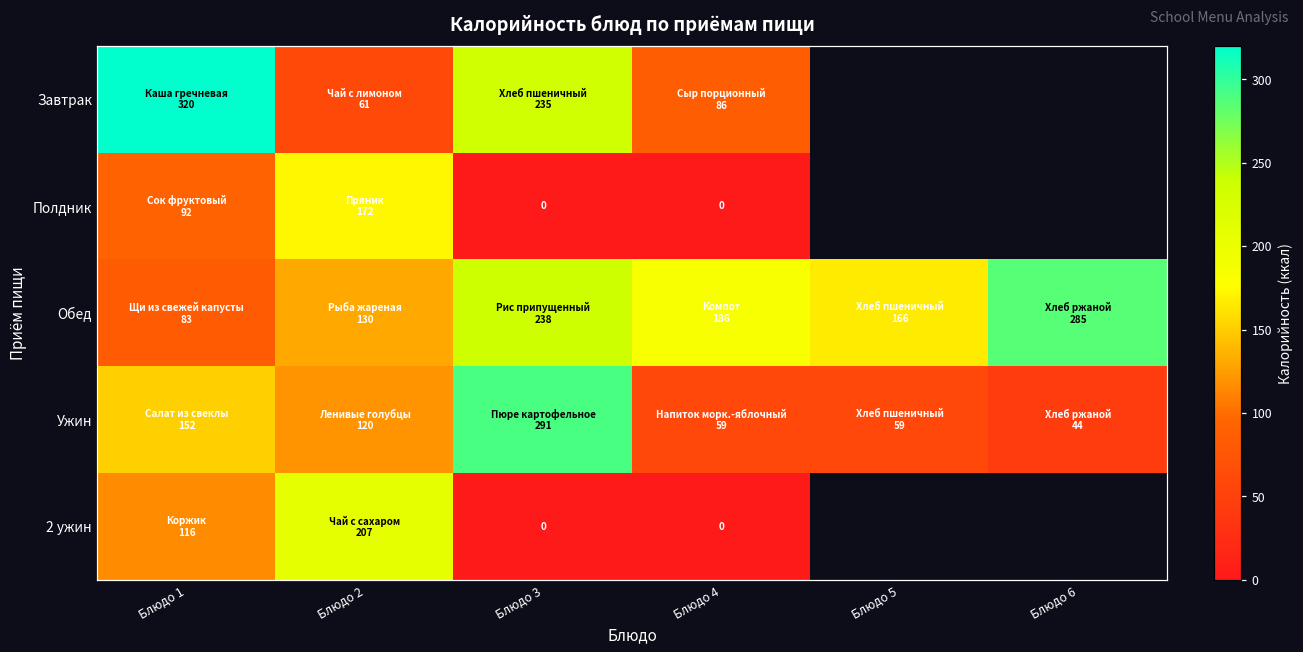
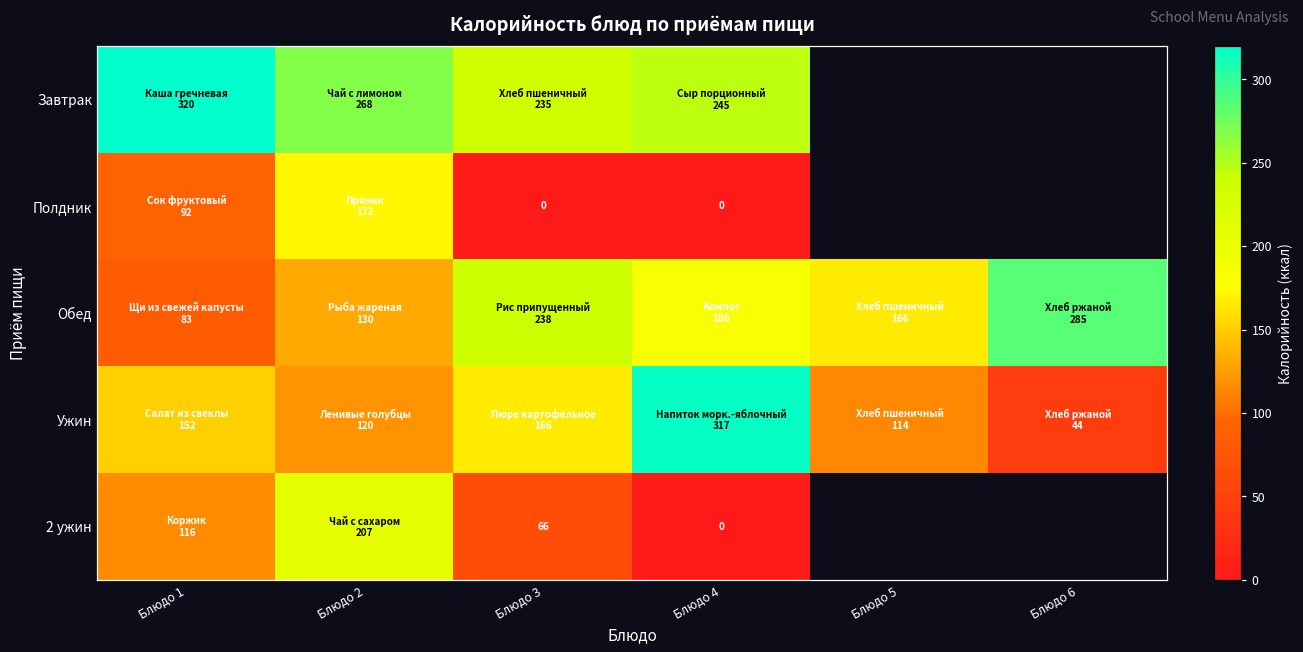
  {
    "Завтрак": {
      "Блюдо 1": 320,
-     "Блюдо 2": 61,
+     "Блюдо 2": 268,
      "Блюдо 3": 235,
-     "Блюдо 4": 86
+     "Блюдо 4": 245
    },
    "Полдник": {
      "Блюдо 1": 92,
      "Блюдо 2": 172,
      "Блюдо 3": 0,
      "Блюдо 4": 0
    },
    "Обед": {
      "Блюдо 1": 83,
      "Блюдо 2": 130,
      "Блюдо 3": 238,
      "Блюдо 4": 186,
      "Блюдо 5": 166,
      "Блюдо 6": 285
    },
    "Ужин": {
      "Блюдо 1": 152,
      "Блюдо 2": 120,
-     "Блюдо 3": 291,
-     "Блюдо 4": 59,
-     "Блюдо 5": 59,
+     "Блюдо 3": 166,
+     "Блюдо 4": 317,
+     "Блюдо 5": 114,
      "Блюдо 6": 44
    },
    "2 ужин": {
      "Блюдо 1": 116,
      "Блюдо 2": 207,
-     "Блюдо 3": 0,
+     "Блюдо 3": 66,
      "Блюдо 4": 0
    }
  }
